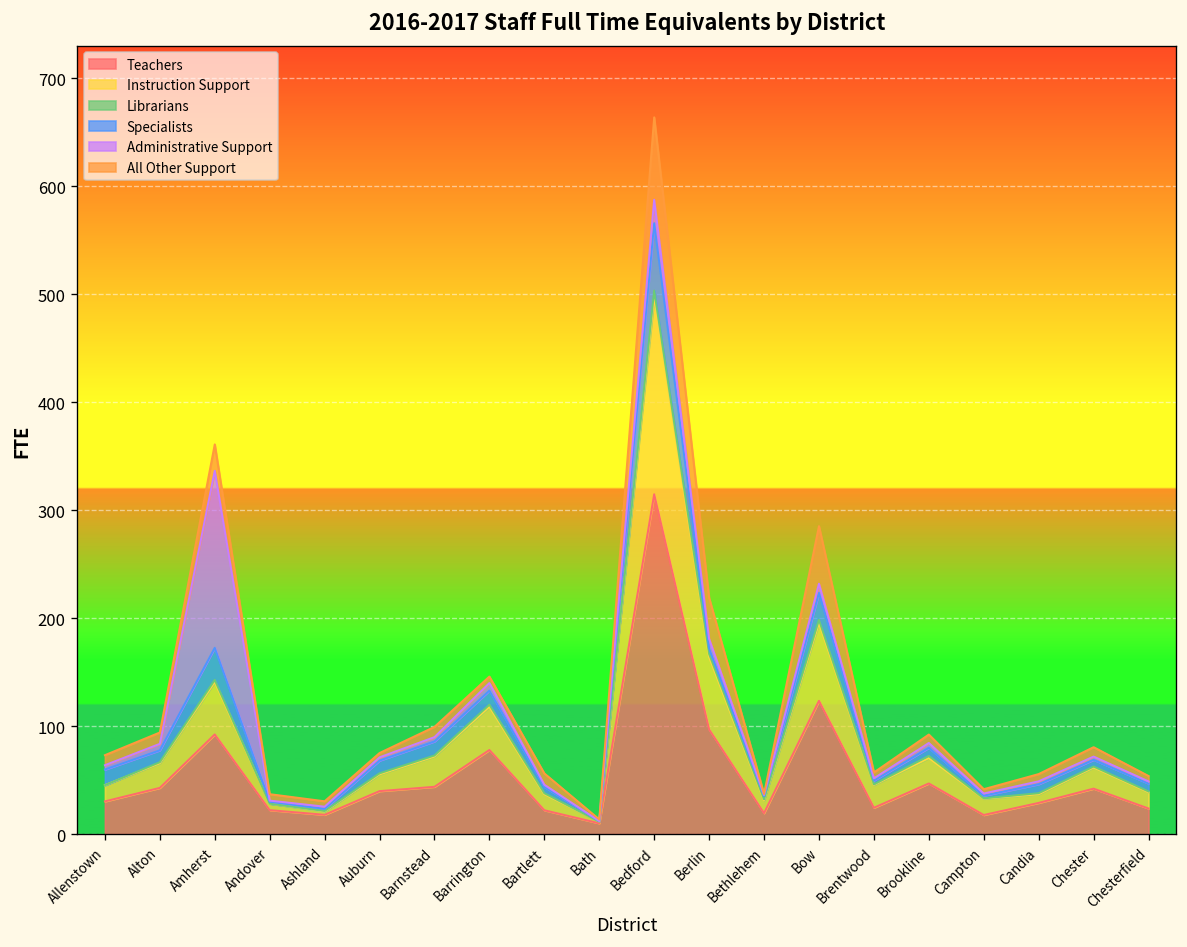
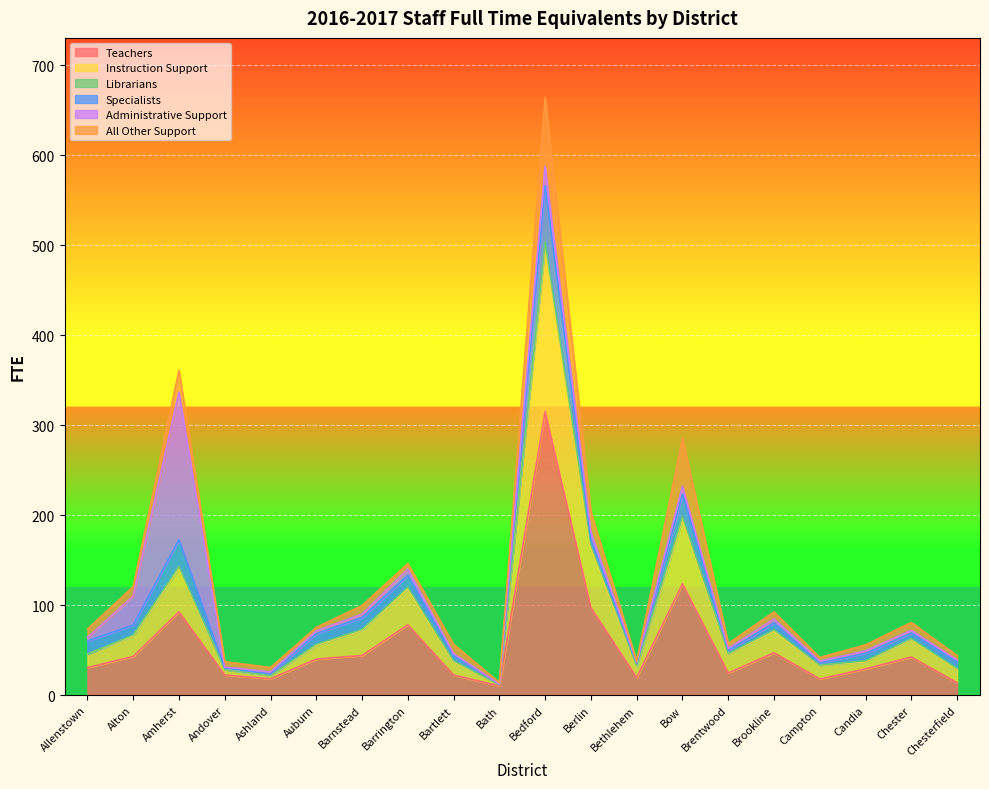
  {
    "Teachers": {
      "Allenstown": 30,
      "Alton": 40,
      "Amherst": 90,
      "Andover": 20,
      "Ashland": 20,
      "Auburn": 40,
      "Barnstead": 40,
      "Barrington": 80,
      "Bartlett": 20,
      "Bedford": 310,
      "Berlin": 100,
      "Bethlehem": 20,
      "Bow": 120,
      "Brentwood": 20,
      "Brookline": 50,
      "Campton": 20,
      "Candia": 30,
      "Chester": 40,
-     "Chesterfield": 20
+     "Chesterfield": 10
    },
    "Instruction Support": {
      "Bedford": 180,
      "Berlin": 70,
      "Bow": 70
    },
    "Librarians": {
      "Bedford": 10,
      "Berlin": 0,
      "Bow": 0
    },
    "Specialists": {
      "Allenstown": 10,
      "Alton": 10,
      "Amherst": 30,
      "Auburn": 10,
      "Barnstead": 10,
      "Barrington": 10,
      "Bedford": 60,
      "Berlin": 0,
      "Bow": 30,
      "Brookline": 10,
      "Chester": 10
    },
    "Administrative Support": {
      "Allenstown": 0,
-     "Alton": 10,
+     "Alton": 30,
      "Amherst": 160,
      "Auburn": 0,
      "Barnstead": 0,
      "Barrington": 10,
      "Bedford": 20,
      "Berlin": 10,
      "Bow": 10,
      "Brookline": 0,
      "Chester": 0
    },
    "All Other Support": {
      "Allenstown": 10,
      "Alton": 10,
      "Amherst": 20,
      "Andover": 10,
      "Ashland": 10,
      "Auburn": 0,
      "Barnstead": 10,
      "Barrington": 10,
      "Bartlett": 10,
      "Bedford": 80,
-     "Berlin": 40,
+     "Berlin": 20,
      "Bow": 50,
      "Brentwood": 10,
      "Brookline": 10,
      "Campton": 0,
      "Candia": 10,
      "Chester": 10,
      "Chesterfield": 10
    }
  }
